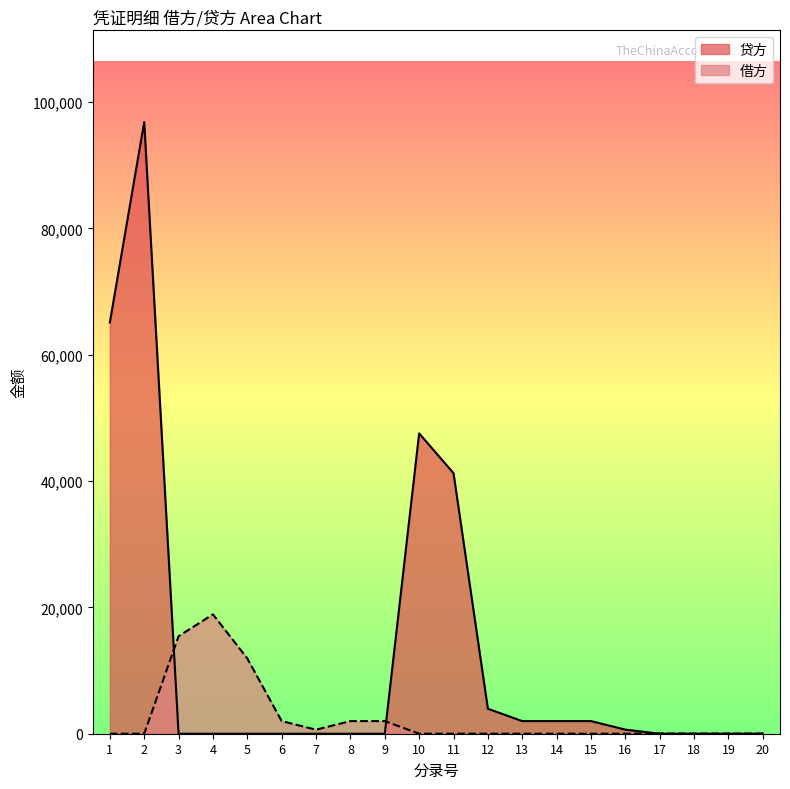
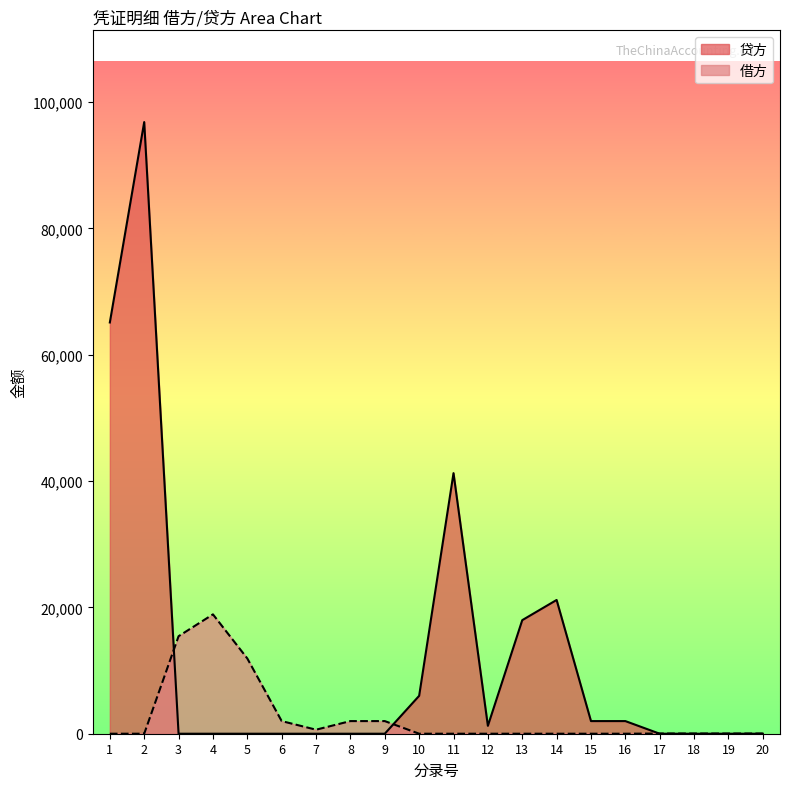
  {
    "贷方": {
      "1": "65,000",
      "2": "97,000",
      "3": "0",
      "4": "0",
      "5": "0",
      "6": "0",
      "7": "0",
      "8": "0",
      "9": "0",
-     "10": "48,000",
+     "10": "6,000",
      "11": "41,000",
-     "12": "4,000",
-     "13": "2,000",
-     "14": "2,000",
+     "12": "1,000",
+     "13": "18,000",
+     "14": "21,000",
      "15": "2,000",
-     "16": "1,000"
+     "16": "2,000"
    },
    "借方": {
      "1": "0",
      "2": "0",
      "3": "15,000",
      "4": "19,000",
      "5": "12,000",
      "6": "2,000",
      "7": "1,000",
      "8": "2,000",
      "9": "2,000",
      "10": "0",
      "11": "0",
      "12": "0",
      "13": "0",
      "14": "0",
      "15": "0",
      "16": "0"
    }
  }
